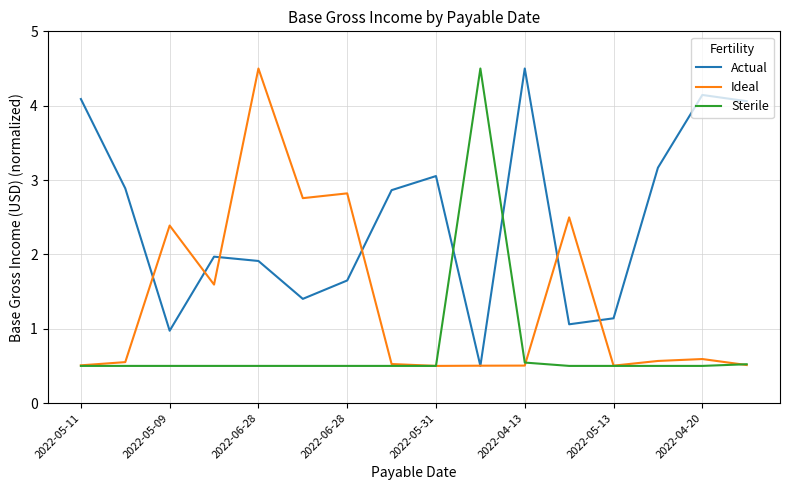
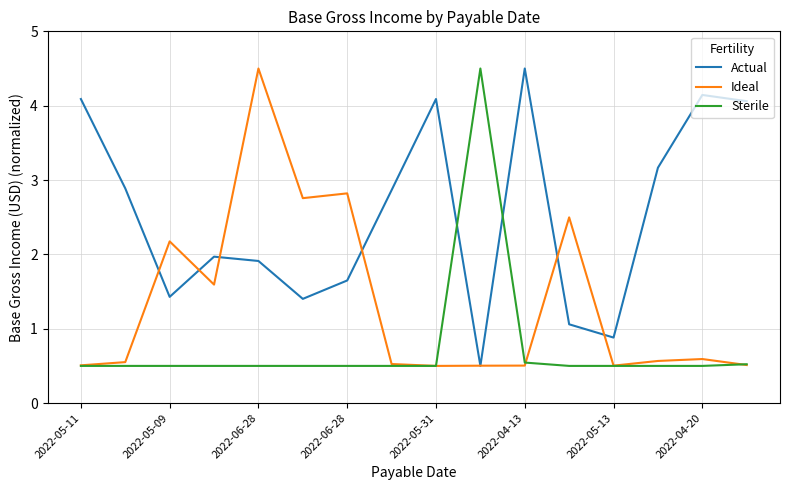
  {
    "Actual": {
-     "2022-05-09": 1.0,
-     "2022-05-31": 3.1,
+     "2022-05-09": 1.4,
+     "2022-05-31": 4.1,
      "2022-04-13": 4.5,
-     "2022-05-13": 1.1
+     "2022-05-13": 0.9
    },
    "Ideal": {
-     "2022-05-09": 2.4,
+     "2022-05-09": 2.2,
      "2022-04-13": 0.5
    },
    "Sterile": {
      "2022-05-09": 0.5,
      "2022-04-13": 0.5
    }
  }
